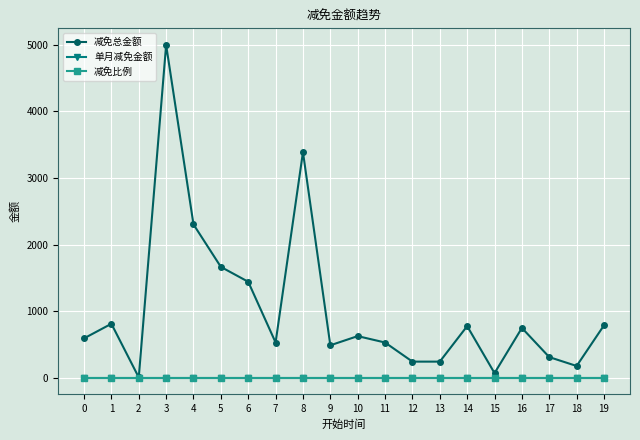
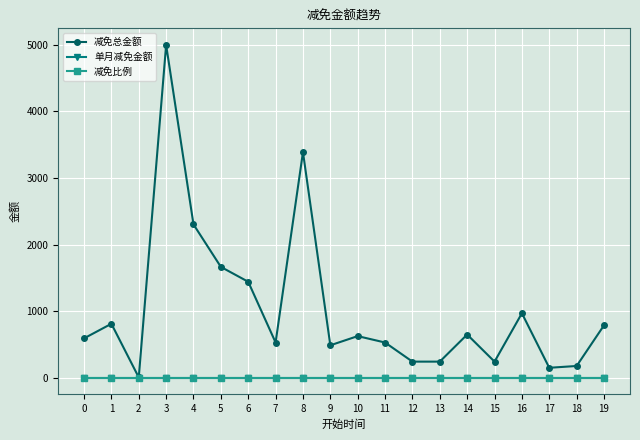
  {
    "减免总金额": {
      "0": 600,
      "1": 800,
      "3": 5000,
      "4": 2300,
      "5": 1700,
      "6": 1400,
      "7": 500,
      "8": 3400,
      "9": 500,
      "10": 600,
      "11": 500,
      "12": 200,
      "13": 200,
-     "14": 800,
-     "15": 100,
-     "16": 700,
-     "17": 300,
+     "14": 600,
+     "15": 200,
+     "16": 1000,
+     "17": 100,
      "18": 200,
      "19": 800
    },
    "减免比例": {
      "0": 0,
      "1": 0,
      "3": 0,
      "4": 0,
      "5": 0,
      "6": 0,
      "7": 0,
      "8": 0,
      "9": 0,
      "10": 0,
      "11": 0,
      "12": 0,
      "13": 0,
      "14": 0,
      "15": 0,
      "16": 0,
      "17": 0,
      "18": 0,
      "19": 0
    }
  }
